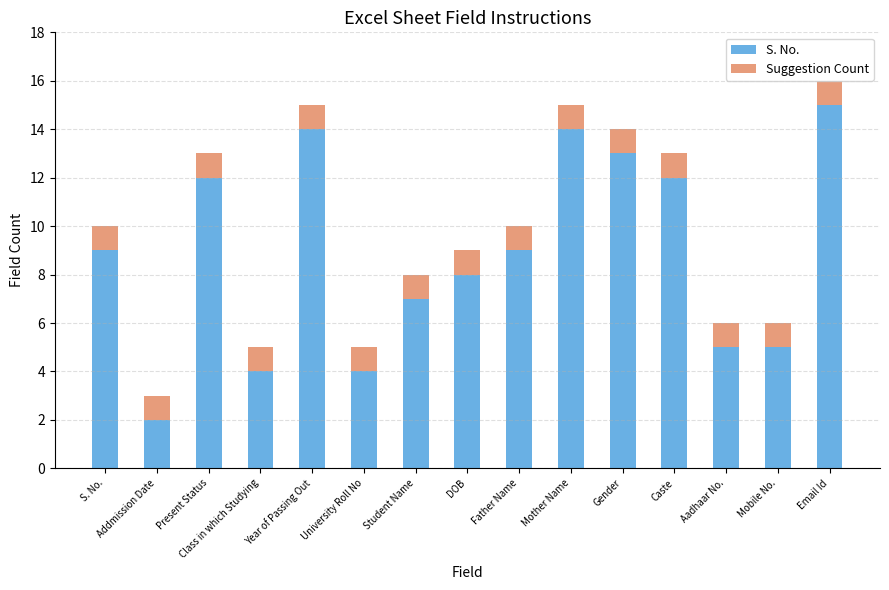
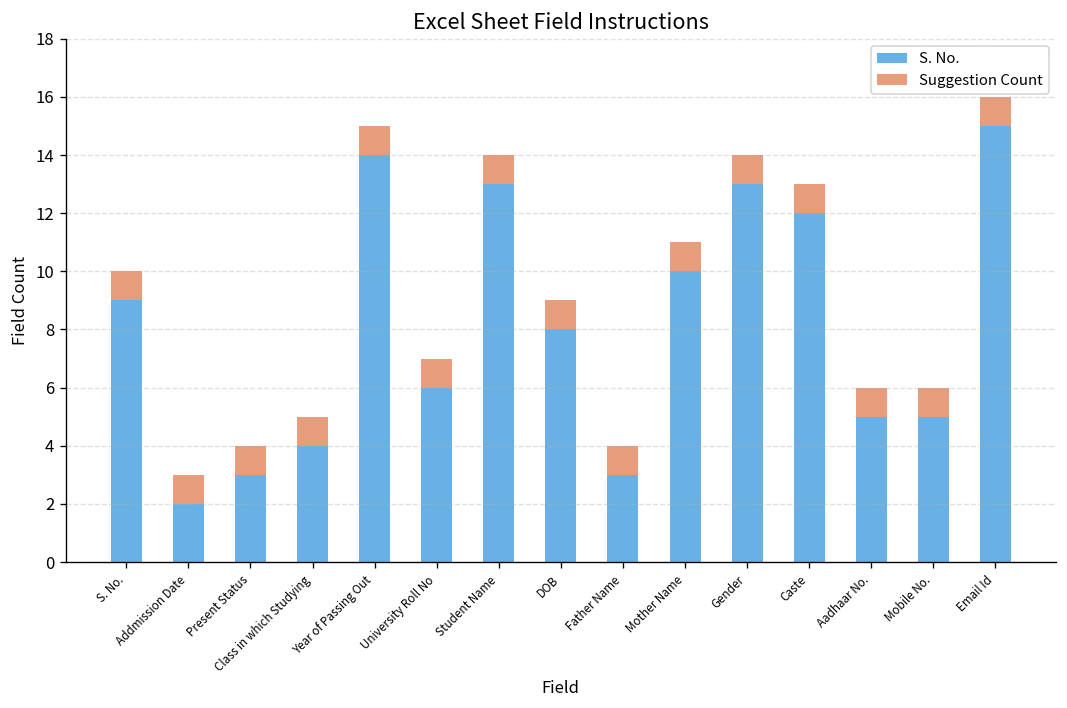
  {
    "S. No.": {
      "S. No.": 9,
      "Addmission Date": 2,
-     "Present Status": 12,
+     "Present Status": 3,
      "Class in which Studying": 4,
      "Year of Passing Out": 14,
-     "University Roll No": 4,
-     "Student Name": 7,
+     "University Roll No": 6,
+     "Student Name": 13,
      "DOB": 8,
-     "Father Name": 9,
-     "Mother Name": 14,
+     "Father Name": 3,
+     "Mother Name": 10,
      "Gender": 13,
      "Caste": 12,
      "Aadhaar No.": 5,
      "Mobile No.": 5,
      "Email Id": 15
    },
    "Suggestion Count": {
      "S. No.": 1,
      "Addmission Date": 1,
      "Present Status": 1,
      "Class in which Studying": 1,
      "Year of Passing Out": 1,
      "University Roll No": 1,
      "Student Name": 1,
      "DOB": 1,
      "Father Name": 1,
      "Mother Name": 1,
      "Gender": 1,
      "Caste": 1,
      "Aadhaar No.": 1,
      "Mobile No.": 1
    }
  }
